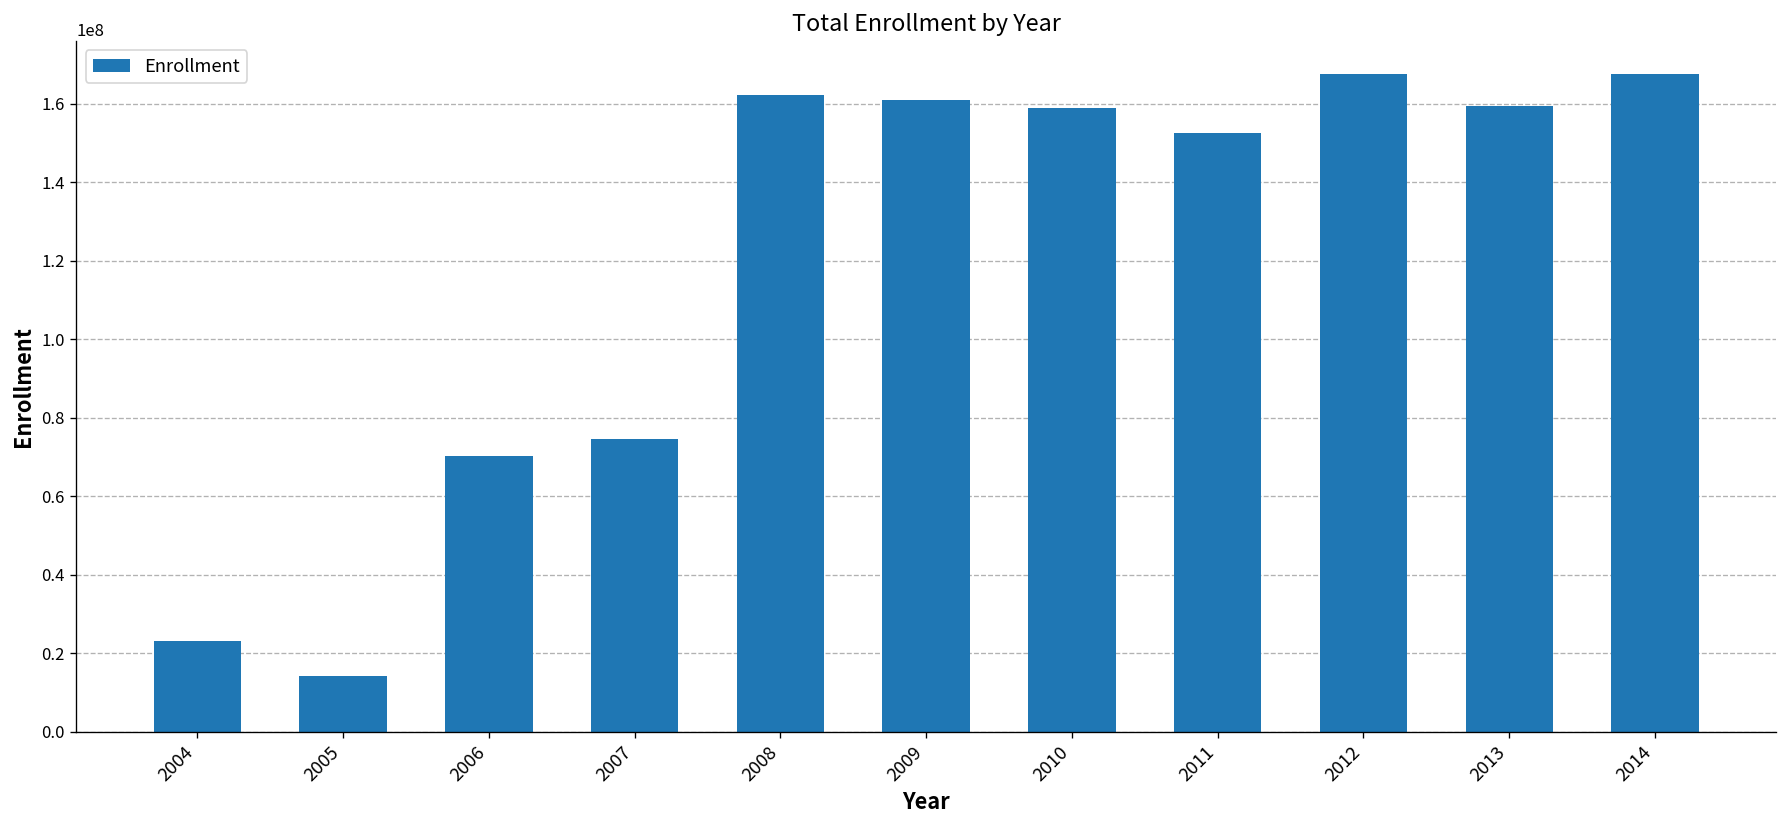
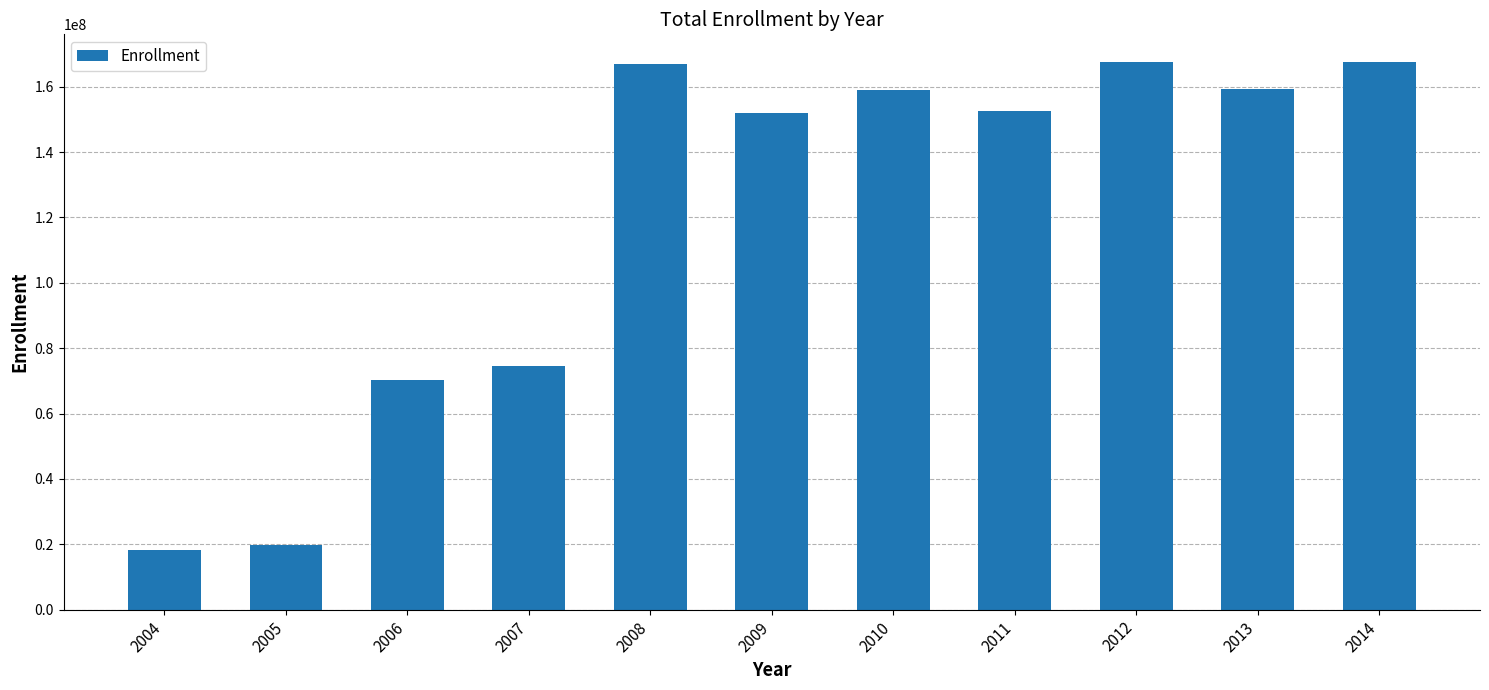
  {
-   "2004": 23000000,
-   "2005": 14000000,
+   "2004": 18000000,
+   "2005": 20000000,
    "2006": 70000000,
    "2007": 75000000,
-   "2008": 162000000,
-   "2009": 161000000,
+   "2008": 167000000,
+   "2009": 152000000,
    "2010": 159000000,
    "2011": 153000000,
    "2012": 168000000,
    "2013": 159000000,
    "2014": 168000000
  }
